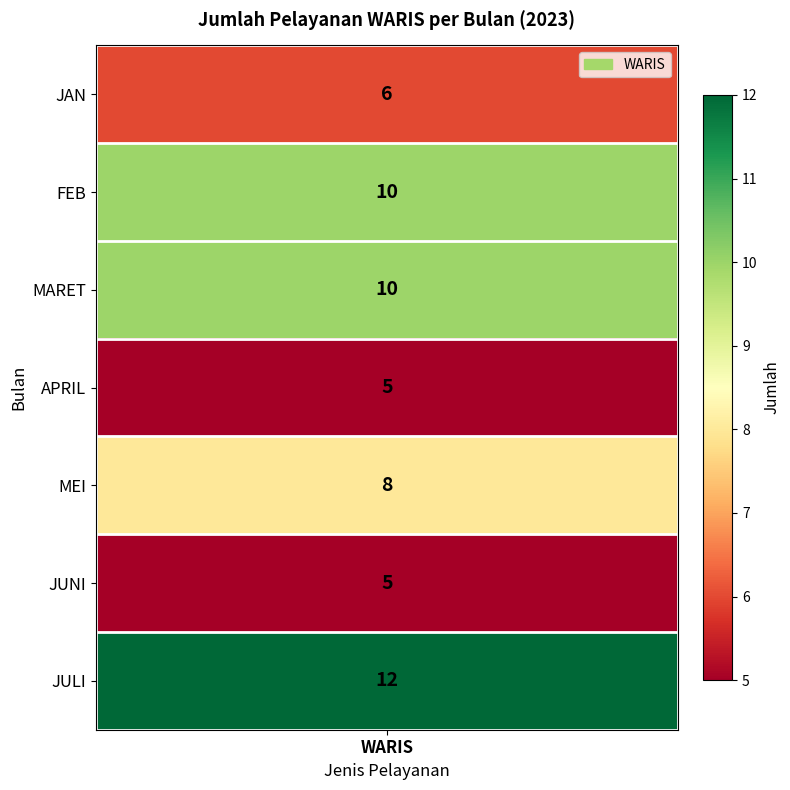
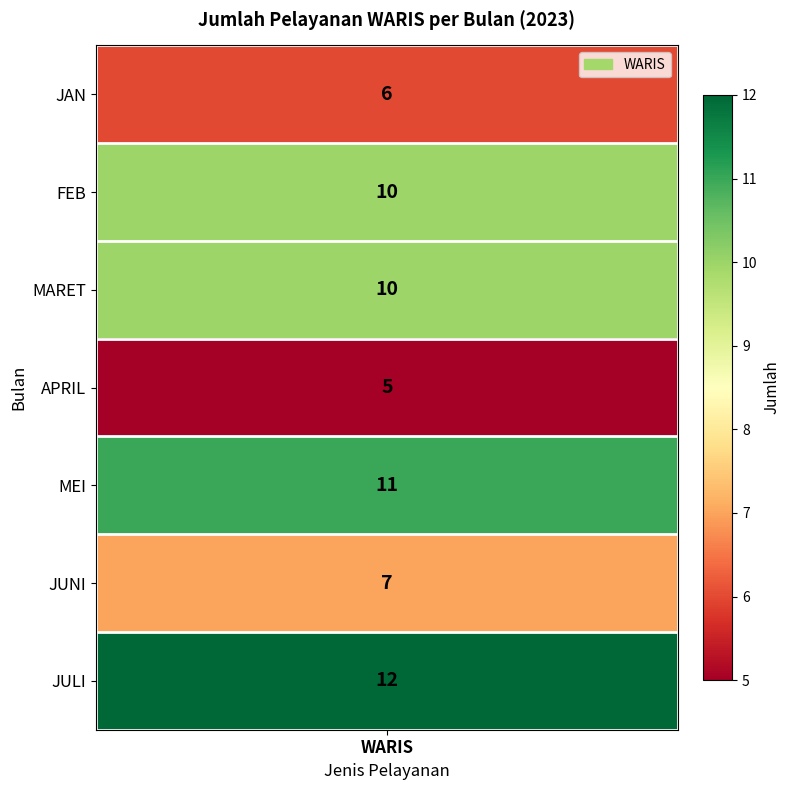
  {
    "JAN": {
      "WARIS": 6
    },
    "FEB": {
      "WARIS": 10
    },
    "MARET": {
      "WARIS": 10
    },
    "APRIL": {
      "WARIS": 5
    },
    "MEI": {
-     "WARIS": 8
+     "WARIS": 11
    },
    "JUNI": {
-     "WARIS": 5
+     "WARIS": 7
    },
    "JULI": {
      "WARIS": 12
    }
  }
